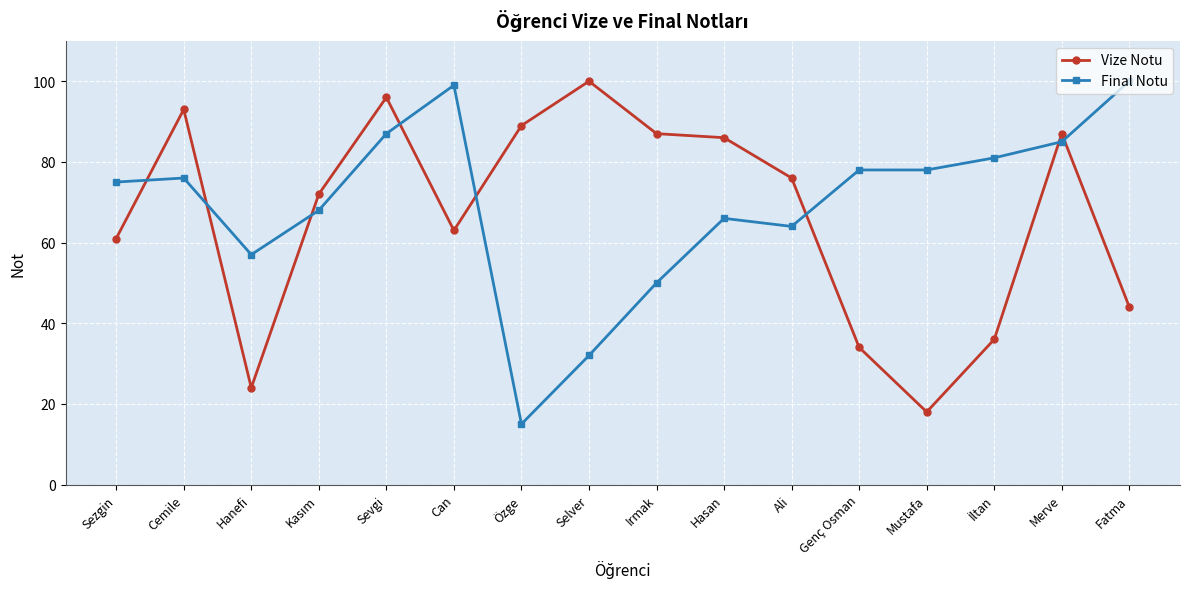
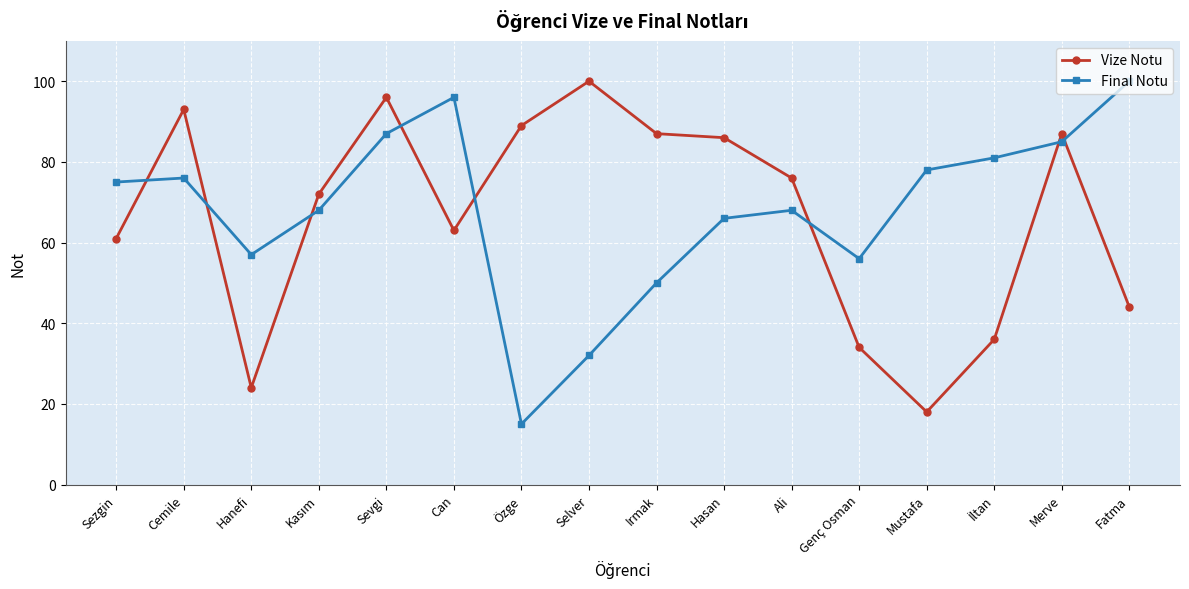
  {
    "Vize Notu": {
      "Sezgin": 61,
      "Cemile": 93,
      "Hanefi": 24,
      "Kasım": 72,
      "Sevgi": 96,
      "Can": 63,
      "Özge": 89,
      "Selver": 100,
      "Irmak": 87,
      "Hasan": 86,
      "Ali": 76,
      "Genç Osman": 34,
      "Mustafa": 18,
      "İltan": 36,
      "Merve": 87,
      "Fatma": 44
    },
    "Final Notu": {
      "Sezgin": 75,
      "Cemile": 76,
      "Hanefi": 57,
      "Kasım": 68,
      "Sevgi": 87,
-     "Can": 99,
+     "Can": 96,
      "Özge": 15,
      "Selver": 32,
      "Irmak": 50,
      "Hasan": 66,
-     "Ali": 64,
-     "Genç Osman": 78,
+     "Ali": 68,
+     "Genç Osman": 56,
      "Mustafa": 78,
      "İltan": 81,
      "Merve": 85
    }
  }
